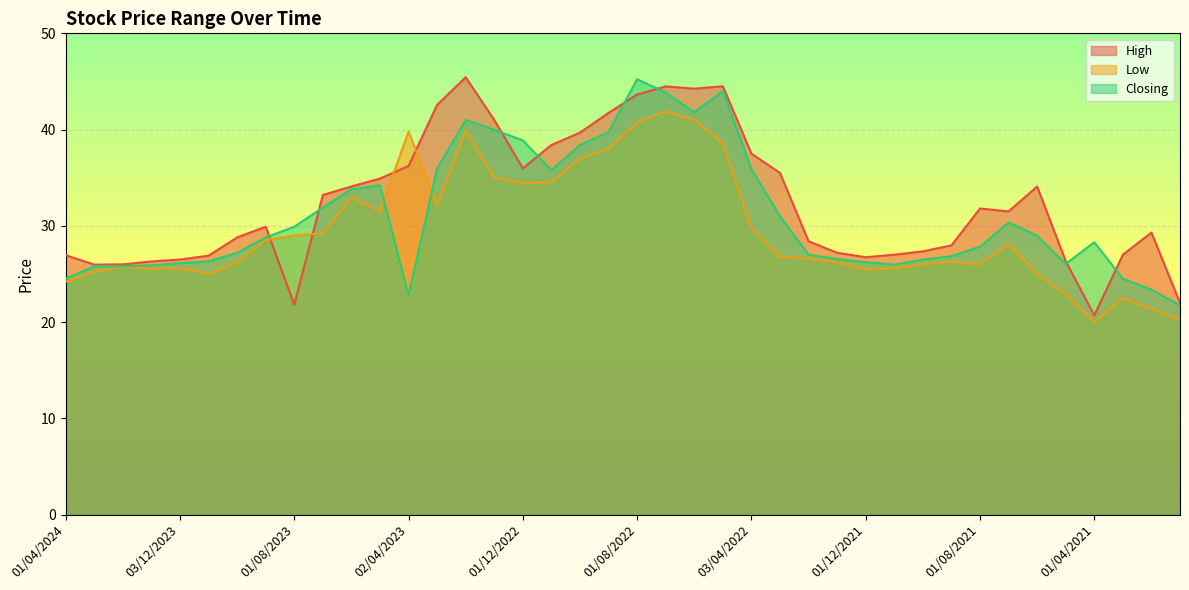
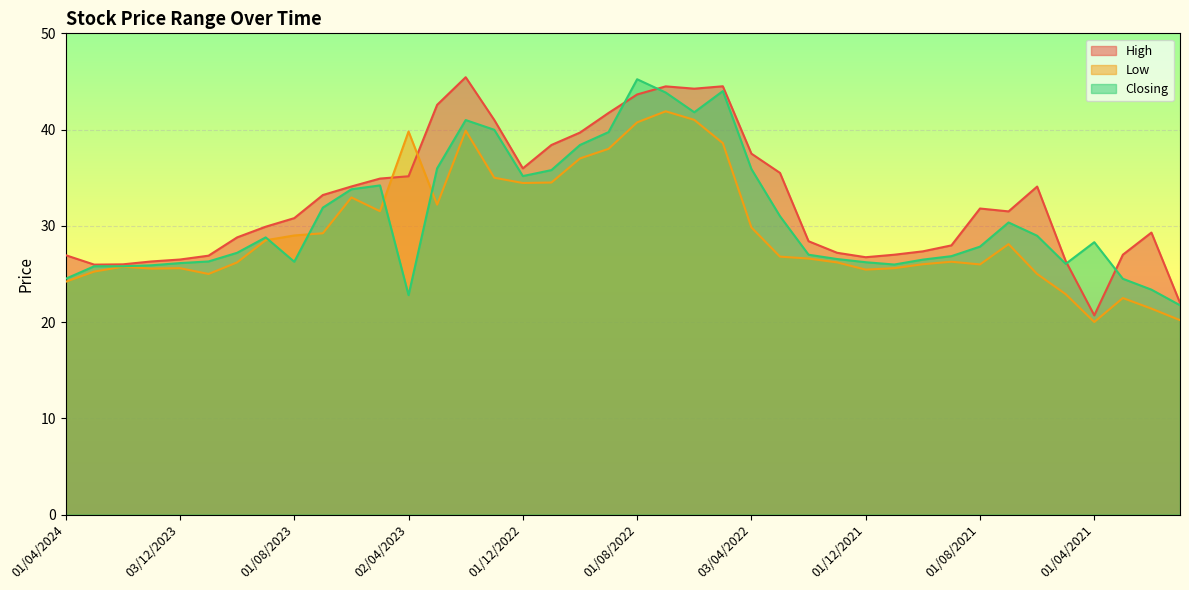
  {
    "High": {
      "01/04/2024": 27,
      "03/12/2023": 27,
-     "01/08/2023": 22,
-     "02/04/2023": 36,
+     "01/08/2023": 31,
+     "02/04/2023": 35,
      "01/12/2022": 36,
      "01/08/2022": 44,
      "03/04/2022": 38,
      "01/12/2021": 27,
      "01/08/2021": 32,
      "01/04/2021": 21
    },
    "Low": {
      "01/04/2024": 24,
      "03/12/2023": 26,
      "01/08/2023": 29,
      "02/04/2023": 40,
      "01/12/2022": 34,
      "01/08/2022": 41,
      "03/04/2022": 30,
      "01/12/2021": 25,
      "01/08/2021": 26,
      "01/04/2021": 20
    },
    "Closing": {
      "01/04/2024": 25,
      "03/12/2023": 26,
-     "01/08/2023": 30,
+     "01/08/2023": 26,
      "02/04/2023": 23,
-     "01/12/2022": 39,
+     "01/12/2022": 35,
      "01/08/2022": 45,
      "03/04/2022": 36,
      "01/12/2021": 26,
      "01/08/2021": 28,
      "01/04/2021": 28
    }
  }
